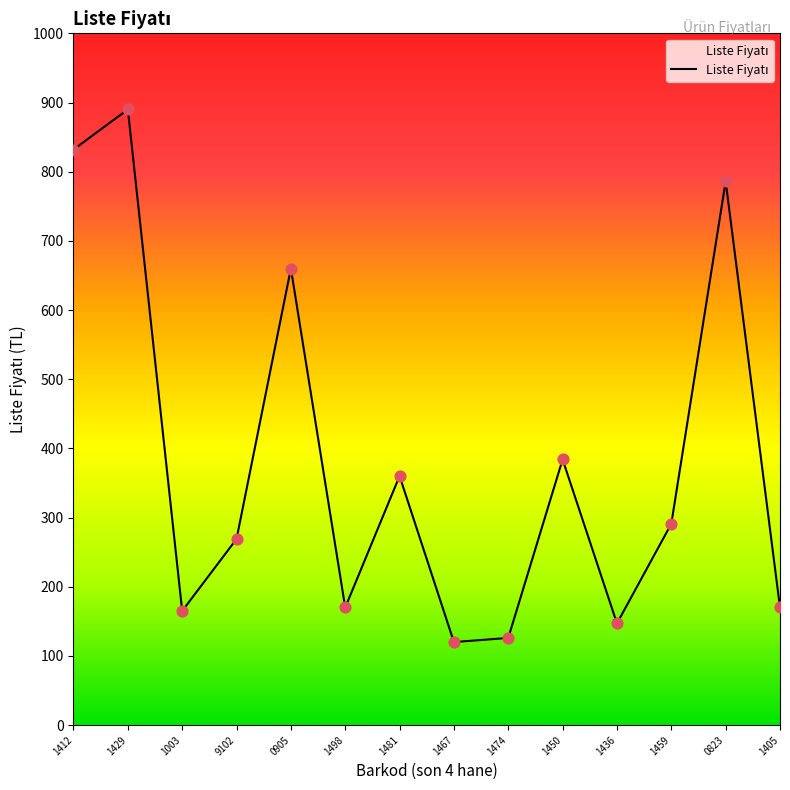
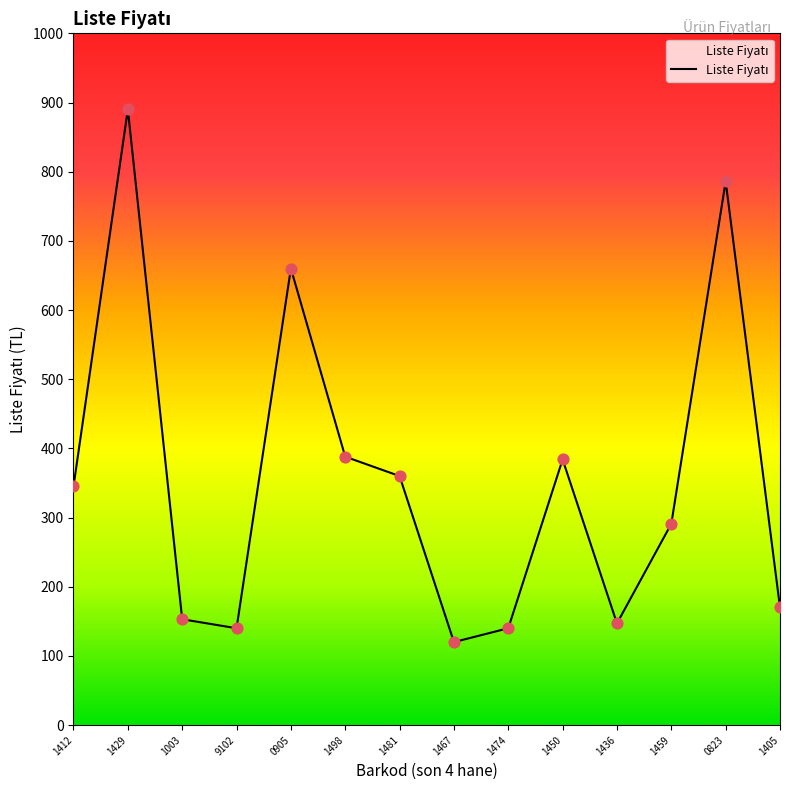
  {
-   "1412": 830,
+   "1412": 350,
    "1429": 890,
-   "1003": 170,
-   "9102": 270,
+   "1003": 150,
+   "9102": 140,
    "0905": 660,
-   "1498": 170,
+   "1498": 390,
    "1481": 360,
    "1467": 120,
-   "1474": 130,
+   "1474": 140,
    "1450": 380,
    "1436": 150,
    "1459": 290,
    "0823": 790,
    "1405": 170
  }
